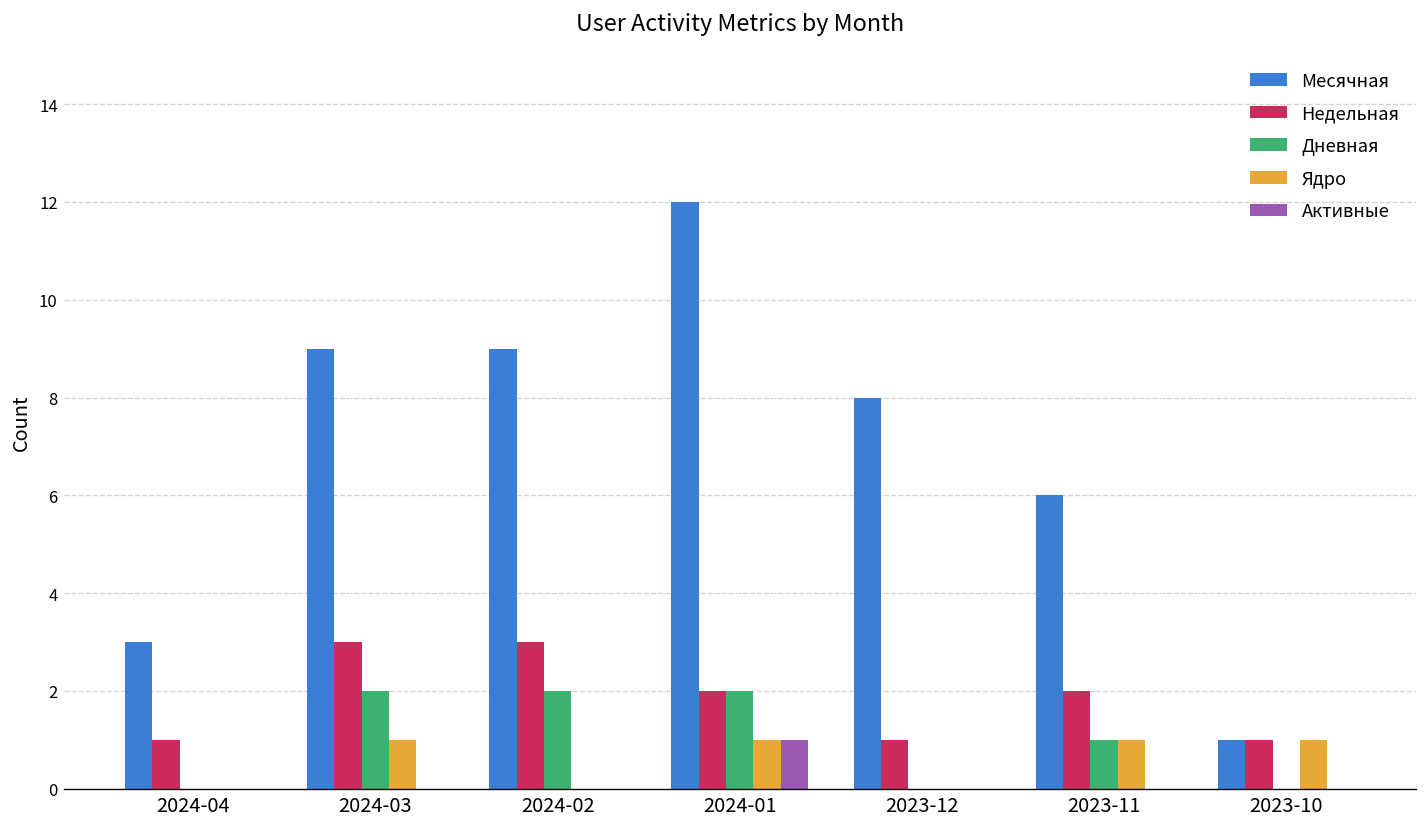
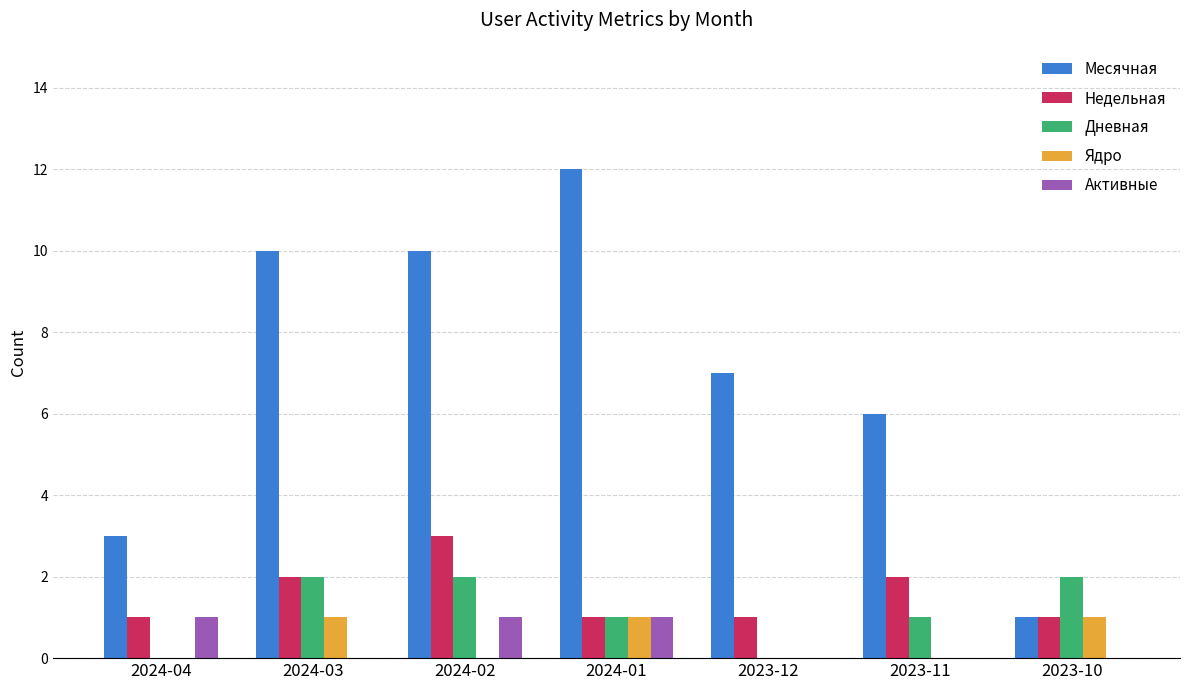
  {
    "Месячная": {
      "2024-04": 3,
-     "2024-03": 9,
-     "2024-02": 9,
+     "2024-03": 10,
+     "2024-02": 10,
      "2024-01": 12,
-     "2023-12": 8,
+     "2023-12": 7,
      "2023-11": 6,
      "2023-10": 1
    },
    "Недельная": {
      "2024-04": 1,
-     "2024-03": 3,
+     "2024-03": 2,
      "2024-02": 3,
-     "2024-01": 2,
+     "2024-01": 1,
      "2023-12": 1,
      "2023-11": 2,
      "2023-10": 1
    },
    "Дневная": {
      "2024-04": 0,
      "2024-03": 2,
      "2024-02": 2,
-     "2024-01": 2,
+     "2024-01": 1,
      "2023-12": 0,
      "2023-11": 1,
-     "2023-10": 0
+     "2023-10": 2
    },
    "Ядро": {
      "2024-04": 0,
      "2024-03": 1,
      "2024-02": 0,
      "2024-01": 1,
      "2023-12": 0,
-     "2023-11": 1,
+     "2023-11": 0,
      "2023-10": 1
    },
    "Активные": {
-     "2024-04": 0,
+     "2024-04": 1,
      "2024-03": 0,
-     "2024-02": 0,
+     "2024-02": 1,
      "2024-01": 1,
      "2023-12": 0,
      "2023-11": 0,
      "2023-10": 0
    }
  }
